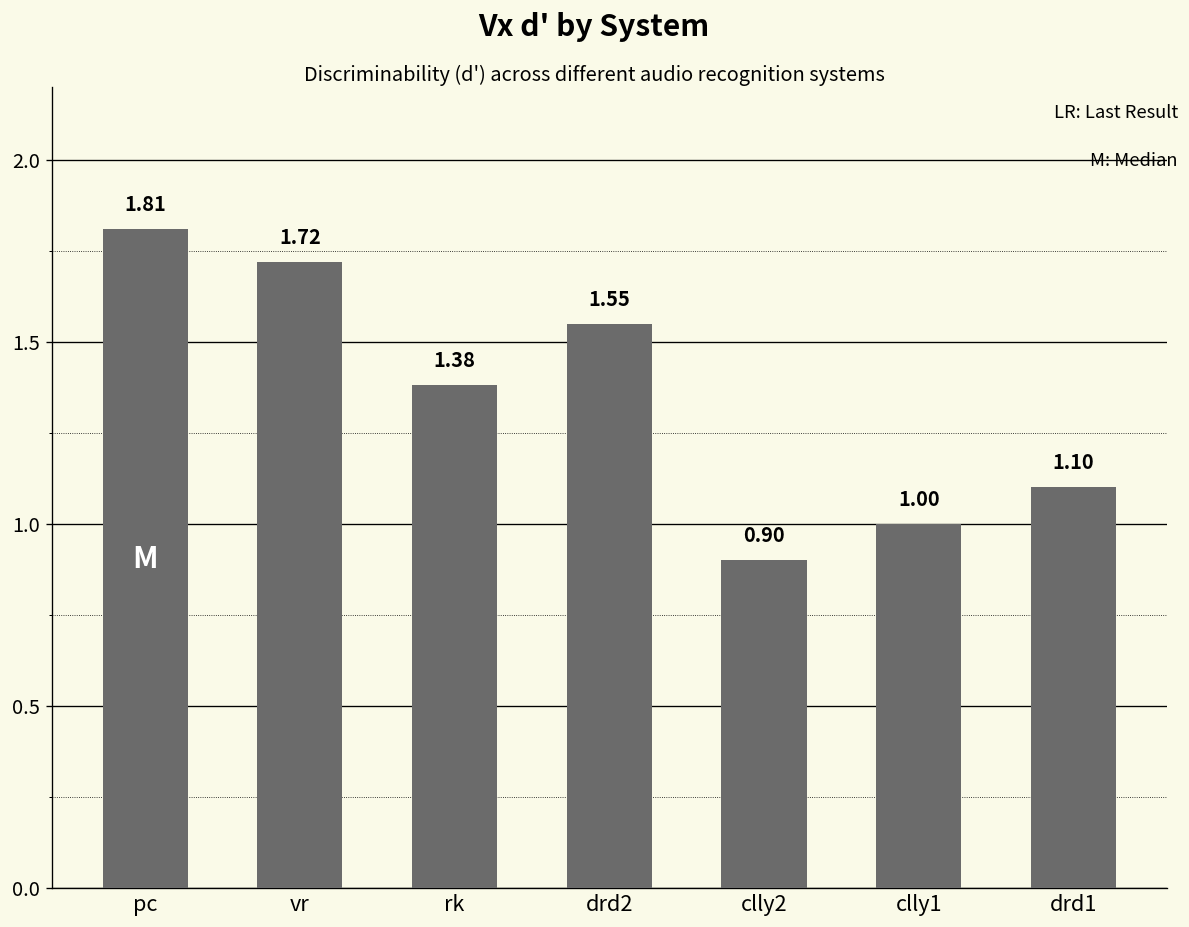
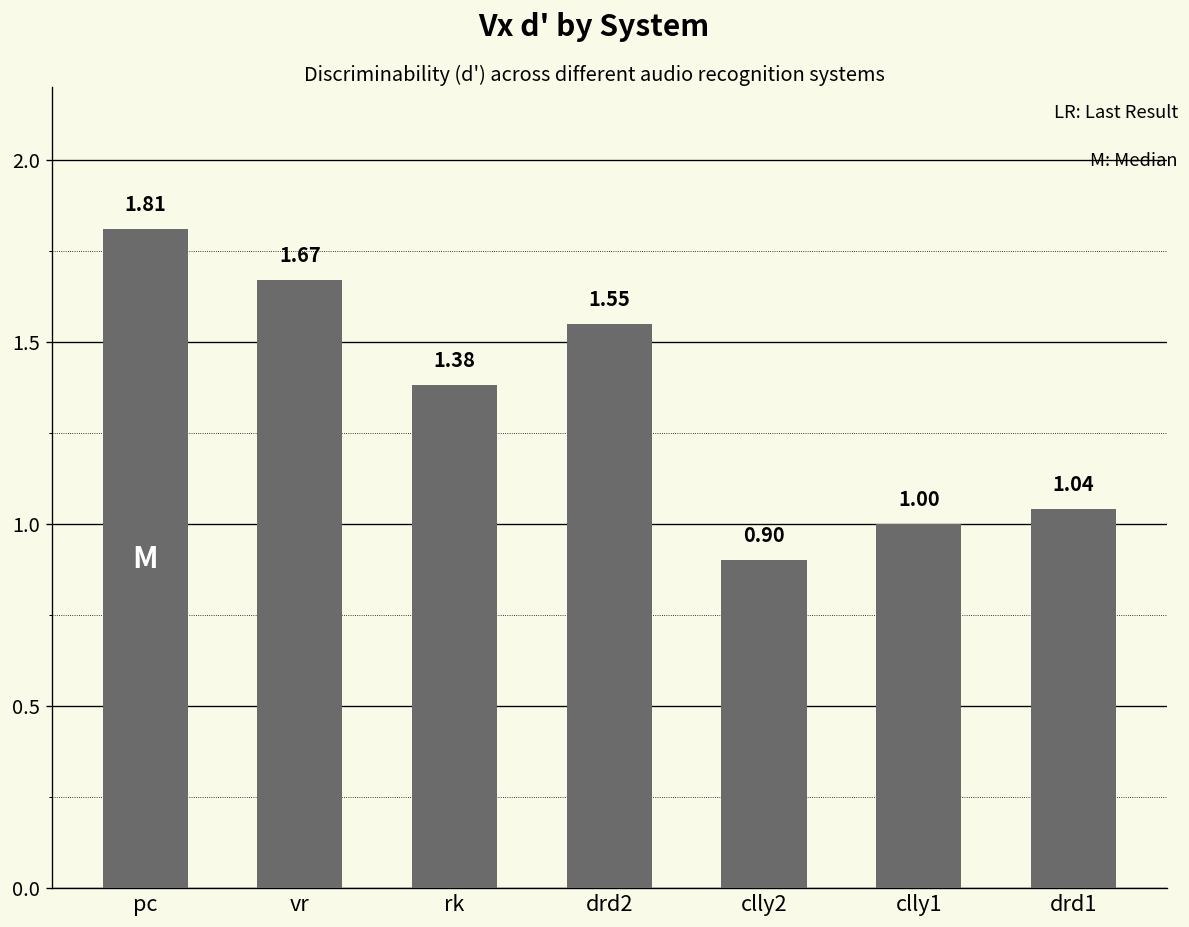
  {
    "pc": 1.81,
-   "vr": 1.72,
+   "vr": 1.67,
    "rk": 1.38,
    "drd2": 1.55,
    "clly2": 0.90,
    "clly1": 1.00,
-   "drd1": 1.10
+   "drd1": 1.04
  }
